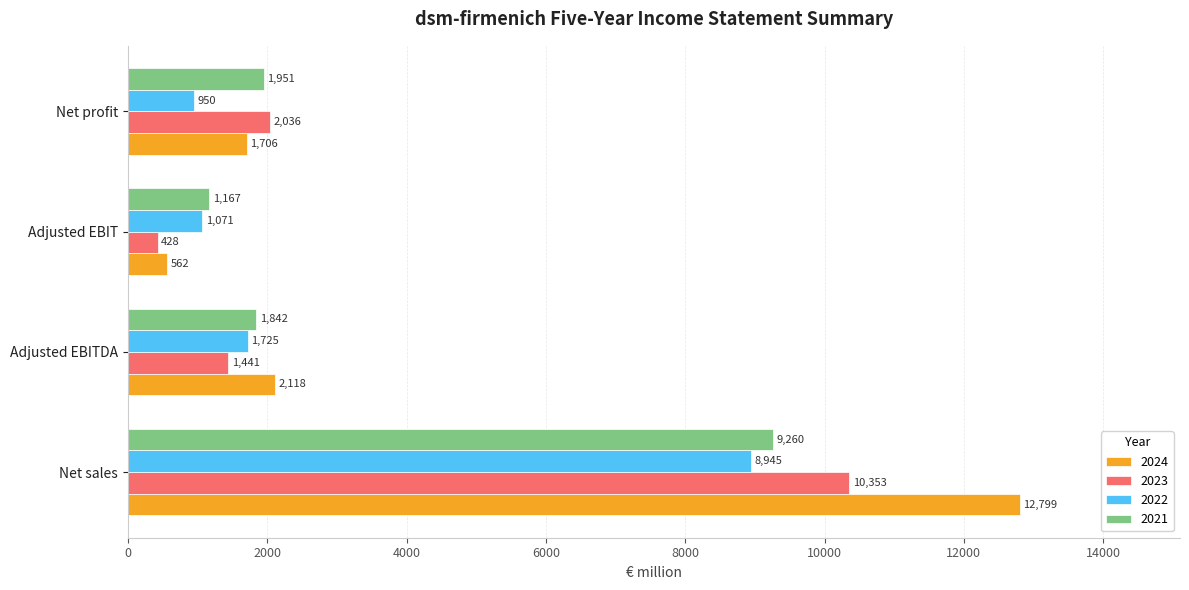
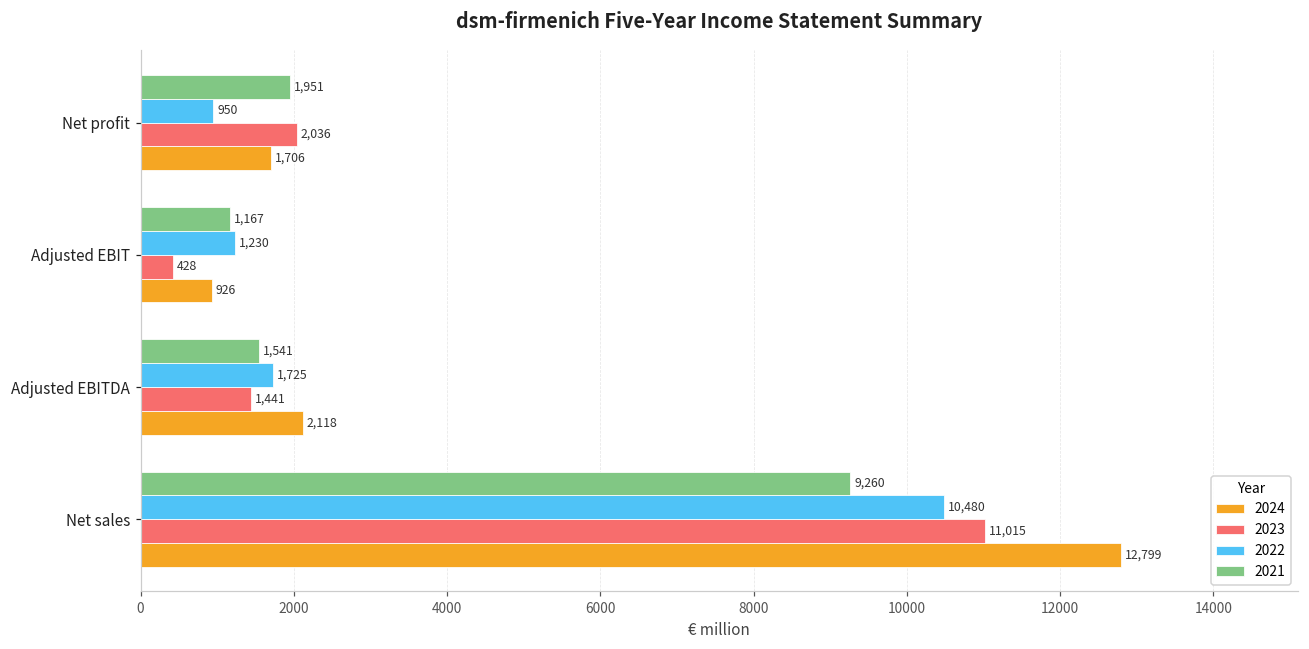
  {
    "2024": {
      "Net profit": "1,706",
-     "Adjusted EBIT": "562",
+     "Adjusted EBIT": "926",
      "Adjusted EBITDA": "2,118",
      "Net sales": "12,799"
    },
    "2023": {
      "Net profit": "2,036",
      "Adjusted EBIT": "428",
      "Adjusted EBITDA": "1,441",
-     "Net sales": "10,353"
+     "Net sales": "11,015"
    },
    "2022": {
      "Net profit": "950",
-     "Adjusted EBIT": "1,071",
+     "Adjusted EBIT": "1,230",
      "Adjusted EBITDA": "1,725",
-     "Net sales": "8,945"
+     "Net sales": "10,480"
    },
    "2021": {
      "Net profit": "1,951",
      "Adjusted EBIT": "1,167",
-     "Adjusted EBITDA": "1,842",
+     "Adjusted EBITDA": "1,541",
      "Net sales": "9,260"
    }
  }
